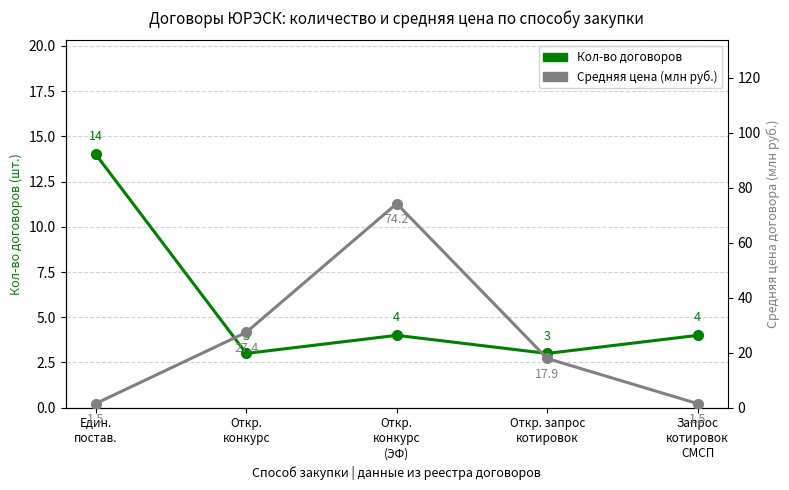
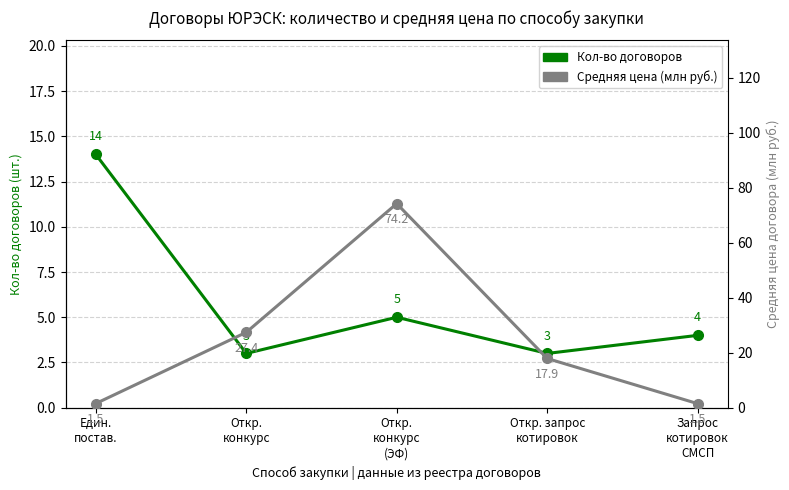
  {
    "Кол-во договоров": {
      "Един. постав.": 14,
-     "Откр. конкурс (ЭФ)": 4,
+     "Откр. конкурс (ЭФ)": 5,
      "Откр. запрос котировок": 3,
      "Запрос котировок СМСП": 4
    },
    "Средняя цена (млн руб.)": {
      "Един. постав.": 1.5,
      "Откр. конкурс (ЭФ)": 74.2,
      "Откр. запрос котировок": 17.9,
      "Запрос котировок СМСП": 1.5
    }
  }
